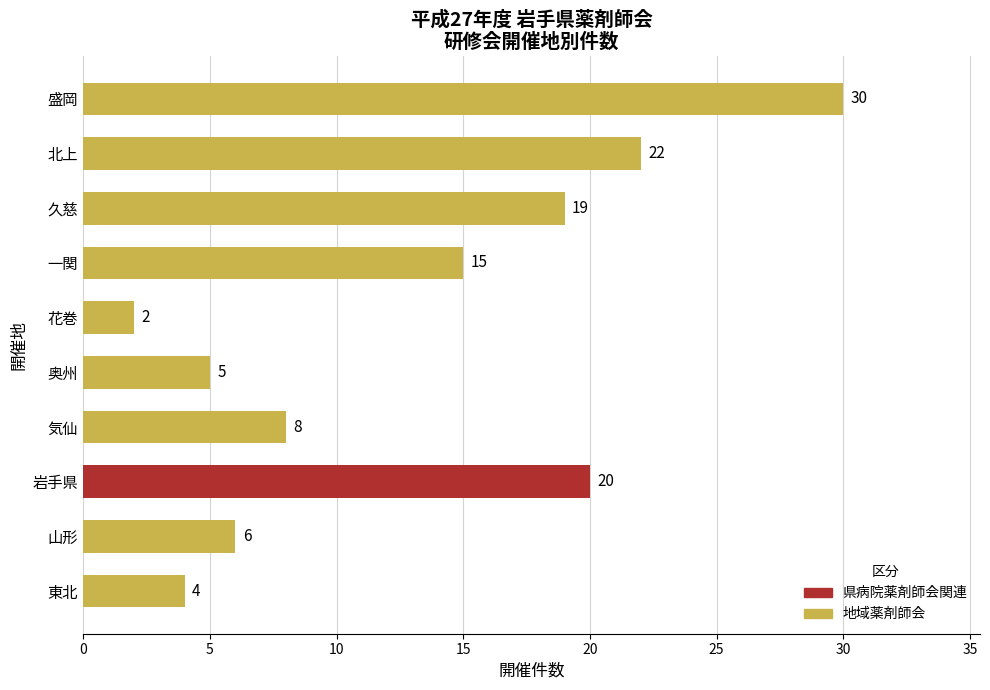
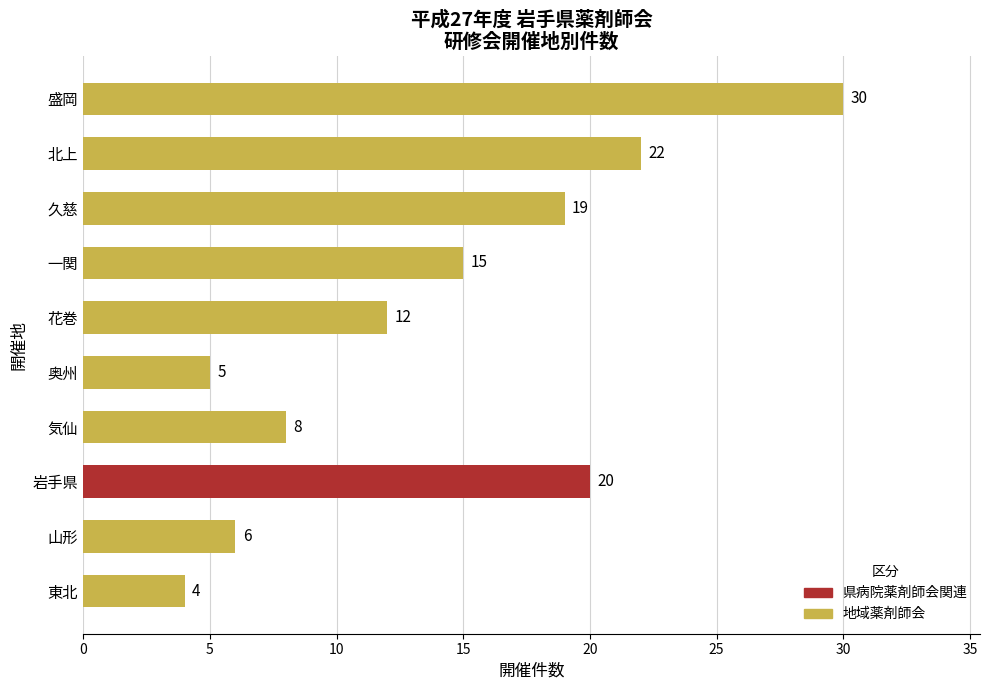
  {
    "盛岡": 30,
    "北上": 22,
    "久慈": 19,
    "一関": 15,
-   "花巻": 2,
+   "花巻": 12,
    "奥州": 5,
    "気仙": 8,
    "岩手県": 20,
    "山形": 6,
    "東北": 4
  }
